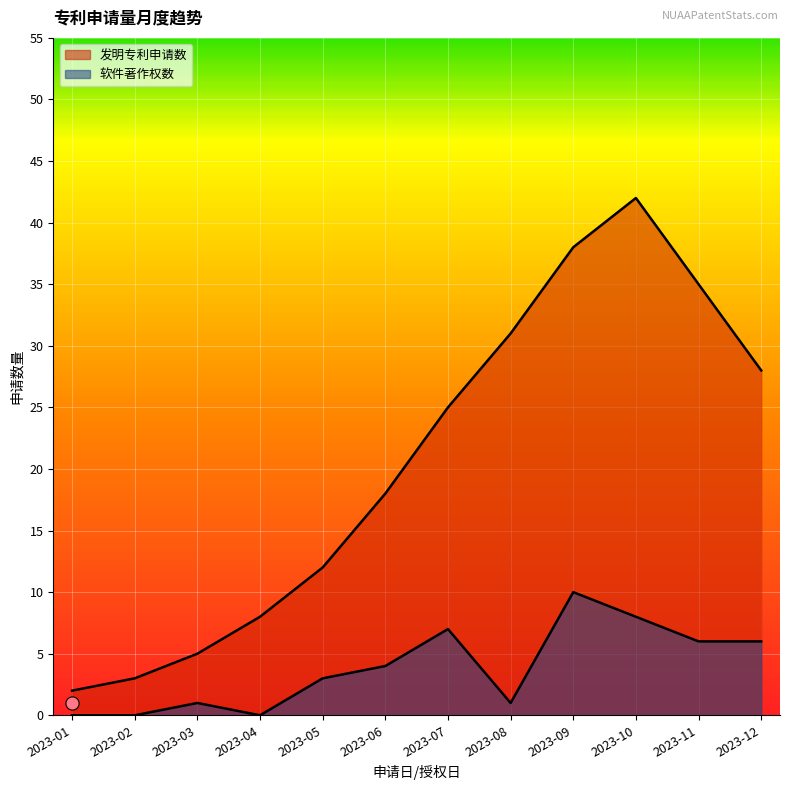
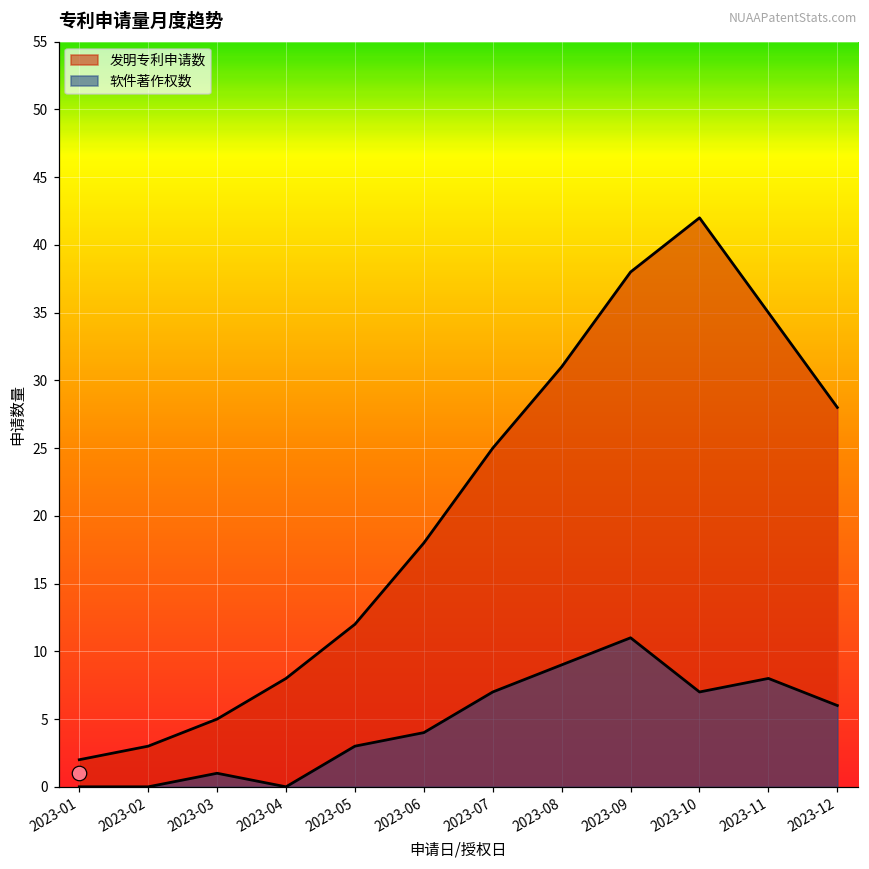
  {
    "软件著作权数": {
      "2023-01": 0,
      "2023-02": 0,
      "2023-03": 1,
      "2023-04": 0,
      "2023-05": 3,
      "2023-06": 4,
      "2023-07": 7,
-     "2023-08": 1,
-     "2023-09": 10,
-     "2023-10": 8,
-     "2023-11": 6,
+     "2023-08": 9,
+     "2023-09": 11,
+     "2023-10": 7,
+     "2023-11": 8,
      "2023-12": 6
    }
  }
